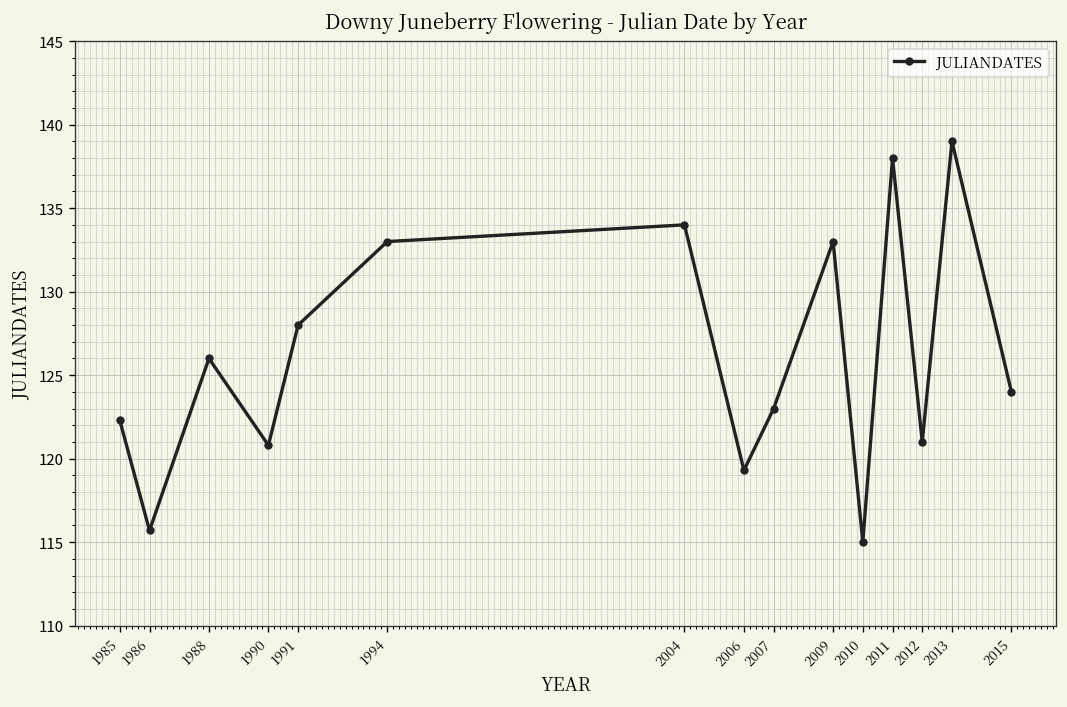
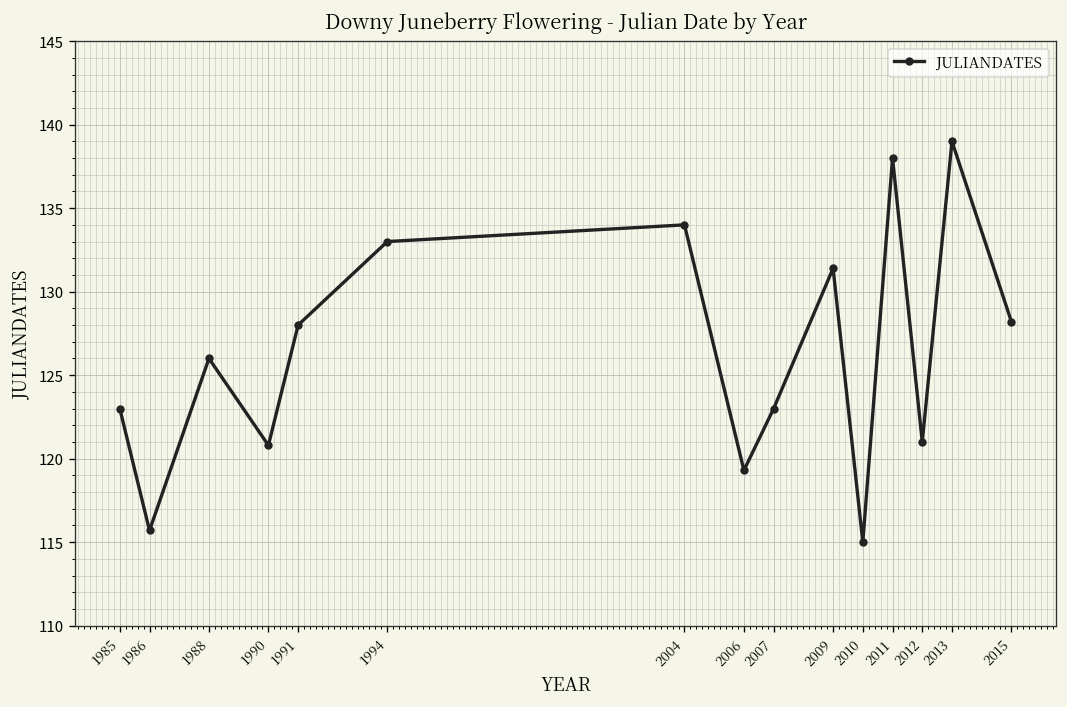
  {
-   "1985": 122.3,
+   "1985": 123.0,
    "1986": 115.7,
    "1988": 126.0,
    "1990": 120.8,
    "1991": 128.0,
    "1994": 133.0,
    "2004": 134.0,
    "2006": 119.3,
    "2007": 123.0,
-   "2009": 133.0,
+   "2009": 131.4,
    "2010": 115.0,
    "2011": 138.0,
    "2012": 121.0,
    "2013": 139.0,
-   "2015": 124.0
+   "2015": 128.2
  }
